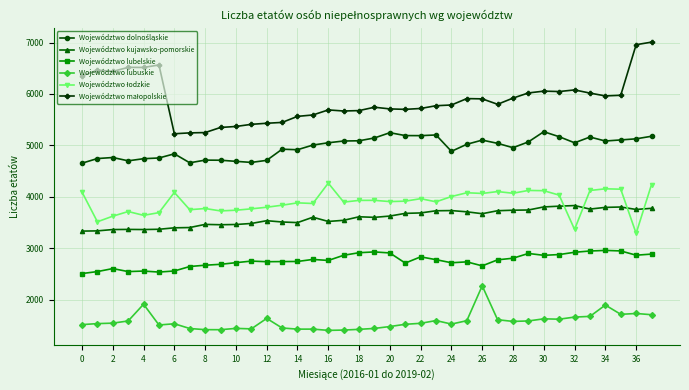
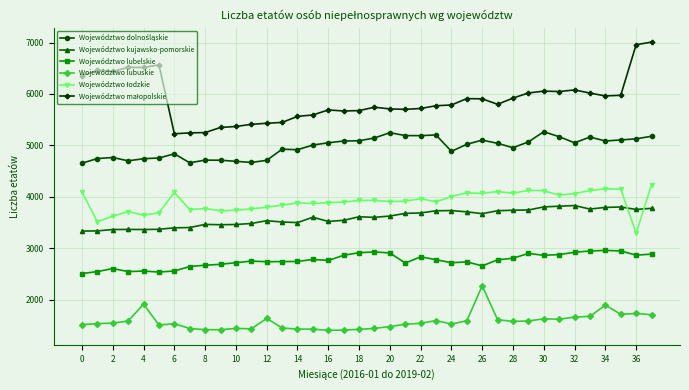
  {
    "Województwo lubuskie": {
      "0": 1500,
      "2": 1500,
      "4": 1900,
      "6": 1500,
      "8": 1400,
      "10": 1400,
      "12": 1600,
      "14": 1400,
      "16": 1400,
      "18": 1400,
      "20": 1500,
      "22": 1500,
      "24": 1500,
      "26": 2300,
      "28": 1600,
      "30": 1600,
      "32": 1700,
      "34": 1900,
      "36": 1700
    },
    "Województwo łodzkie": {
      "0": 4100,
      "2": 3600,
      "4": 3600,
      "6": 4100,
      "8": 3800,
      "10": 3700,
      "12": 3800,
      "14": 3900,
-     "16": 4300,
+     "16": 3900,
      "18": 3900,
      "20": 3900,
      "22": 4000,
      "24": 4000,
      "26": 4100,
      "28": 4100,
      "30": 4100,
-     "32": 3400,
+     "32": 4100,
      "34": 4200,
      "36": 3300
    }
  }
